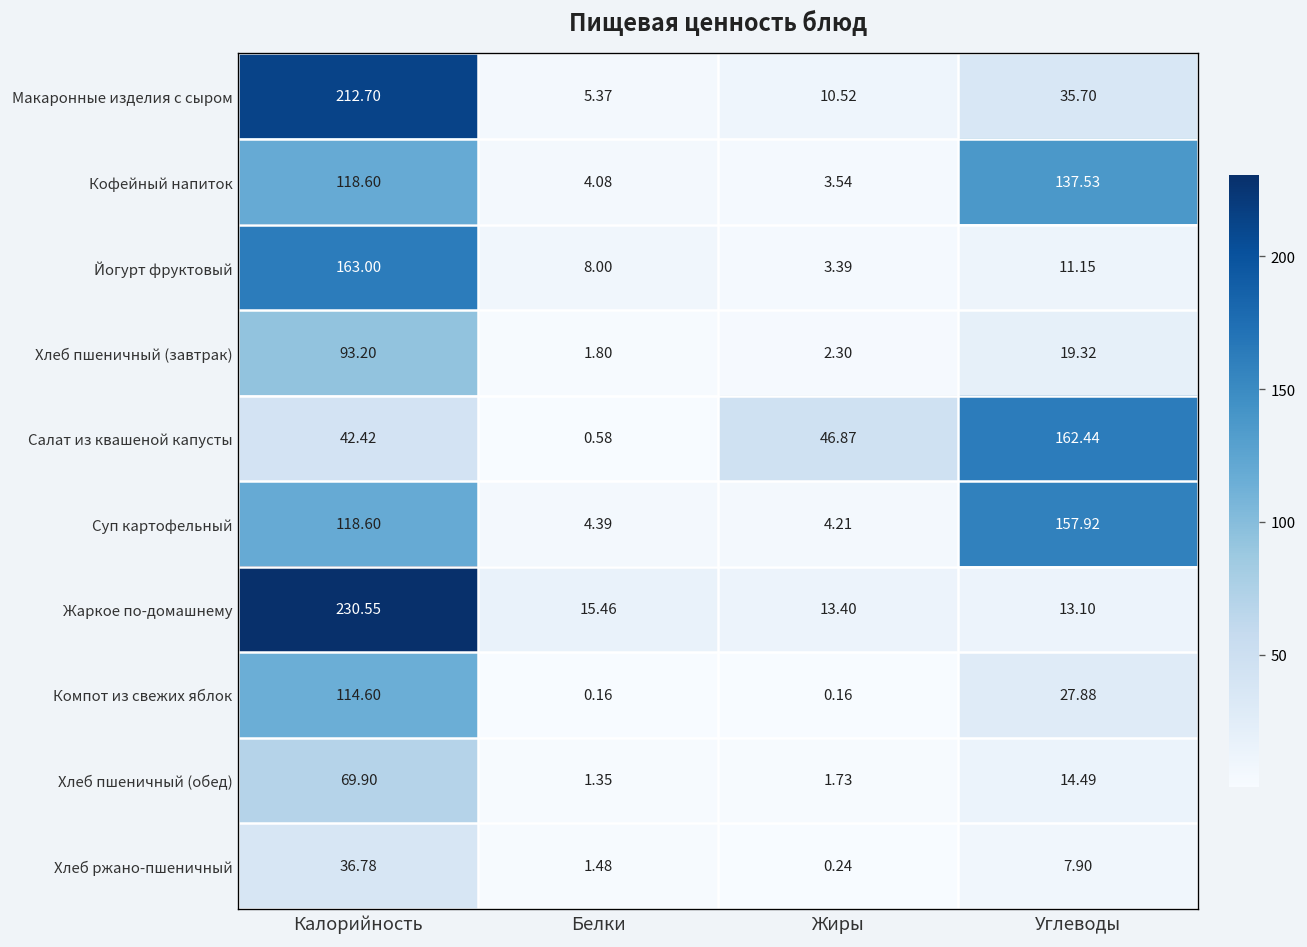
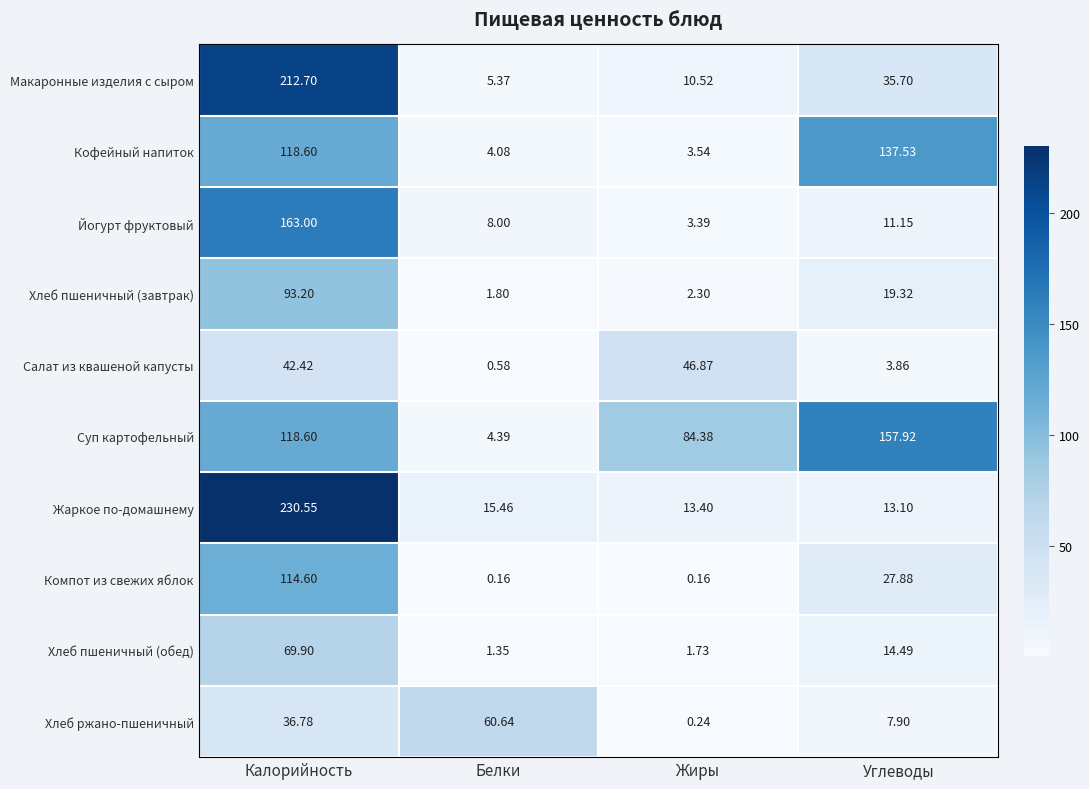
  {
    "Макаронные изделия с сыром": {
      "Калорийность": 212.70,
      "Белки": 5.37,
      "Жиры": 10.52,
      "Углеводы": 35.70
    },
    "Кофейный напиток": {
      "Калорийность": 118.60,
      "Белки": 4.08,
      "Жиры": 3.54,
      "Углеводы": 137.53
    },
    "Йогурт фруктовый": {
      "Калорийность": 163.00,
      "Белки": 8.00,
      "Жиры": 3.39,
      "Углеводы": 11.15
    },
    "Хлеб пшеничный (завтрак)": {
      "Калорийность": 93.20,
      "Белки": 1.80,
      "Жиры": 2.30,
      "Углеводы": 19.32
    },
    "Салат из квашеной капусты": {
      "Калорийность": 42.42,
      "Белки": 0.58,
      "Жиры": 46.87,
-     "Углеводы": 162.44
+     "Углеводы": 3.86
    },
    "Суп картофельный": {
      "Калорийность": 118.60,
      "Белки": 4.39,
-     "Жиры": 4.21,
+     "Жиры": 84.38,
      "Углеводы": 157.92
    },
    "Жаркое по-домашнему": {
      "Калорийность": 230.55,
      "Белки": 15.46,
      "Жиры": 13.40,
      "Углеводы": 13.10
    },
    "Компот из свежих яблок": {
      "Калорийность": 114.60,
      "Белки": 0.16,
      "Жиры": 0.16,
      "Углеводы": 27.88
    },
    "Хлеб пшеничный (обед)": {
      "Калорийность": 69.90,
      "Белки": 1.35,
      "Жиры": 1.73,
      "Углеводы": 14.49
    },
    "Хлеб ржано-пшеничный": {
      "Калорийность": 36.78,
-     "Белки": 1.48,
+     "Белки": 60.64,
      "Жиры": 0.24,
      "Углеводы": 7.90
    }
  }
